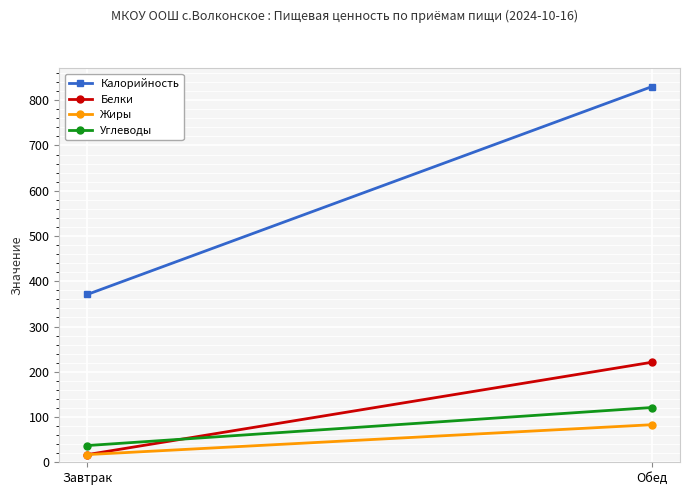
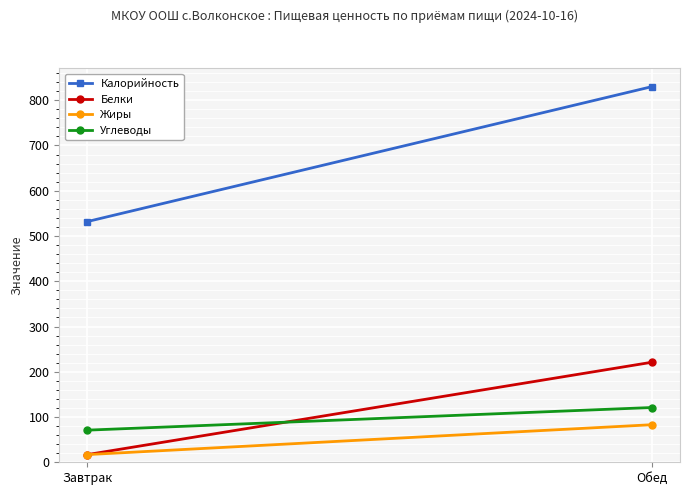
  {
    "Калорийность": {
-     "Завтрак": 370,
+     "Завтрак": 530,
      "Обед": 830
    },
    "Белки": {
      "Обед": 220
    },
    "Жиры": {
      "Обед": 80
    },
    "Углеводы": {
-     "Завтрак": 40,
+     "Завтрак": 70,
      "Обед": 120
    }
  }
